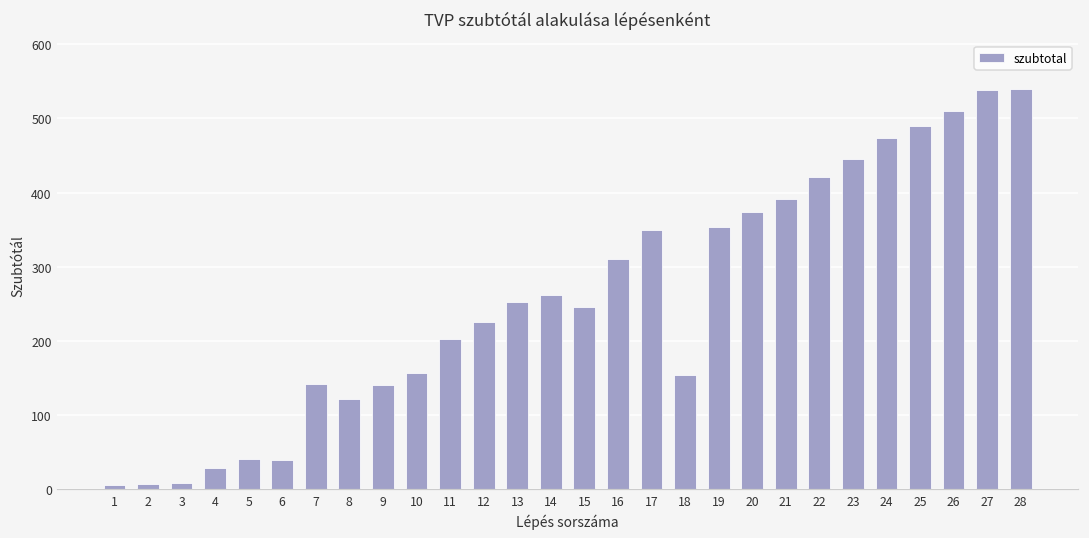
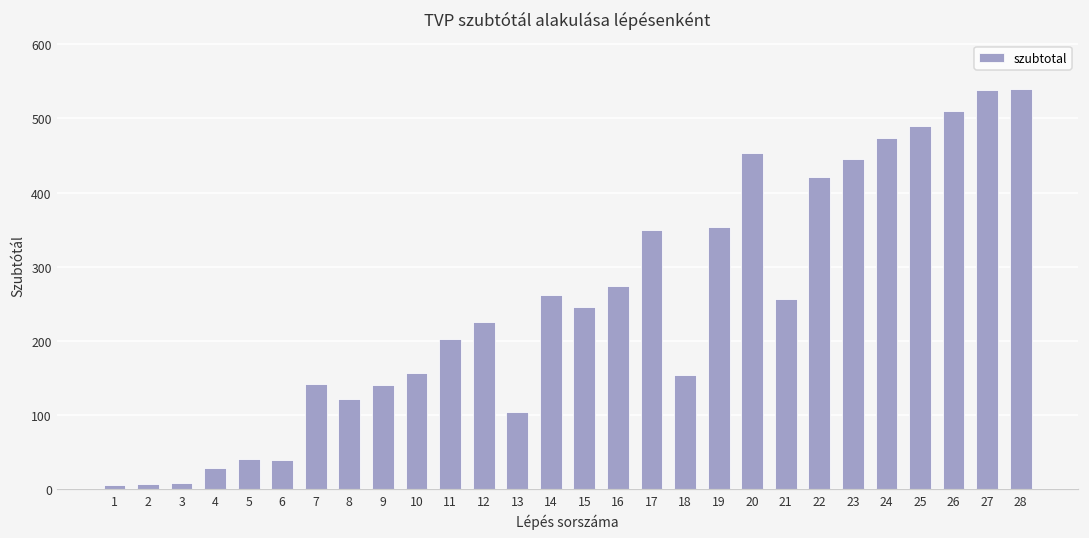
  {
    "1": 10,
    "2": 10,
    "3": 10,
    "4": 30,
    "5": 40,
    "6": 40,
    "7": 140,
    "8": 120,
    "9": 140,
    "10": 160,
    "11": 200,
    "12": 230,
-   "13": 250,
+   "13": 100,
    "14": 260,
    "15": 250,
-   "16": 310,
+   "16": 270,
    "17": 350,
    "18": 150,
    "19": 350,
-   "20": 370,
-   "21": 390,
+   "20": 450,
+   "21": 260,
    "22": 420,
    "23": 450,
    "24": 470,
    "25": 490,
    "26": 510,
    "27": 540,
    "28": 540
  }
